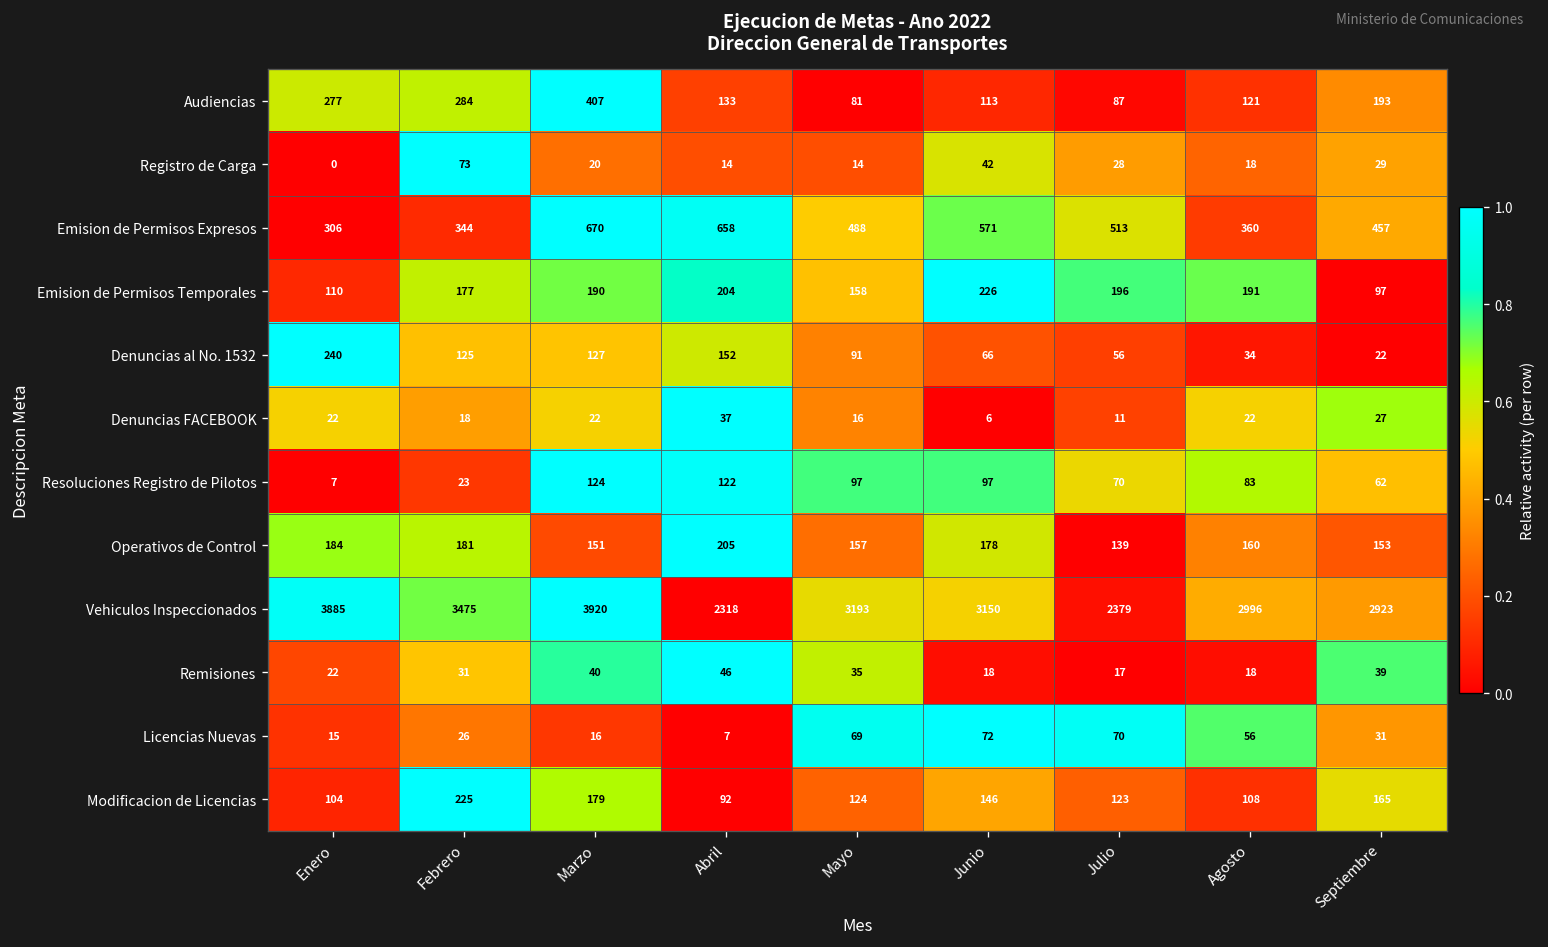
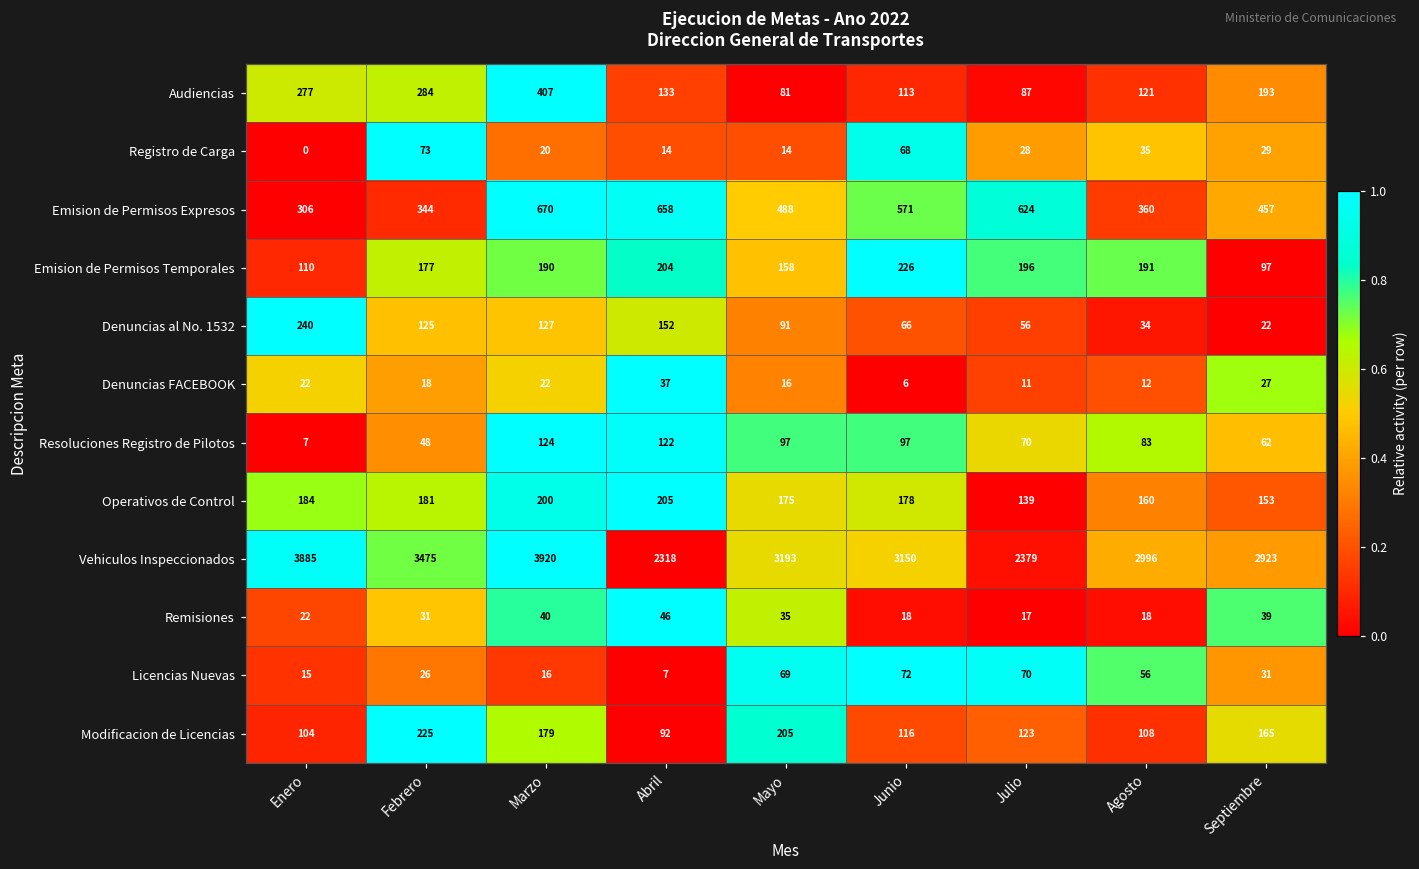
  {
    "Audiencias": {
      "Enero": 277,
      "Febrero": 284,
      "Marzo": 407,
      "Abril": 133,
      "Mayo": 81,
      "Junio": 113,
      "Julio": 87,
      "Agosto": 121,
      "Septiembre": 193
    },
    "Registro de Carga": {
      "Enero": 0,
      "Febrero": 73,
      "Marzo": 20,
      "Abril": 14,
      "Mayo": 14,
-     "Junio": 42,
+     "Junio": 68,
      "Julio": 28,
-     "Agosto": 18,
+     "Agosto": 35,
      "Septiembre": 29
    },
    "Emision de Permisos Expresos": {
      "Enero": 306,
      "Febrero": 344,
      "Marzo": 670,
      "Abril": 658,
      "Mayo": 488,
      "Junio": 571,
-     "Julio": 513,
+     "Julio": 624,
      "Agosto": 360,
      "Septiembre": 457
    },
    "Emision de Permisos Temporales": {
      "Enero": 110,
      "Febrero": 177,
      "Marzo": 190,
      "Abril": 204,
      "Mayo": 158,
      "Junio": 226,
      "Julio": 196,
      "Agosto": 191,
      "Septiembre": 97
    },
    "Denuncias al No. 1532": {
      "Enero": 240,
      "Febrero": 125,
      "Marzo": 127,
      "Abril": 152,
      "Mayo": 91,
      "Junio": 66,
      "Julio": 56,
      "Agosto": 34,
      "Septiembre": 22
    },
    "Denuncias FACEBOOK": {
      "Enero": 22,
      "Febrero": 18,
      "Marzo": 22,
      "Abril": 37,
      "Mayo": 16,
      "Junio": 6,
      "Julio": 11,
-     "Agosto": 22,
+     "Agosto": 12,
      "Septiembre": 27
    },
    "Resoluciones Registro de Pilotos": {
      "Enero": 7,
-     "Febrero": 23,
+     "Febrero": 48,
      "Marzo": 124,
      "Abril": 122,
      "Mayo": 97,
      "Junio": 97,
      "Julio": 70,
      "Agosto": 83,
      "Septiembre": 62
    },
    "Operativos de Control": {
      "Enero": 184,
      "Febrero": 181,
-     "Marzo": 151,
+     "Marzo": 200,
      "Abril": 205,
-     "Mayo": 157,
+     "Mayo": 175,
      "Junio": 178,
      "Julio": 139,
      "Agosto": 160,
      "Septiembre": 153
    },
    "Vehiculos Inspeccionados": {
      "Enero": 3885,
      "Febrero": 3475,
      "Marzo": 3920,
      "Abril": 2318,
      "Mayo": 3193,
      "Junio": 3150,
      "Julio": 2379,
      "Agosto": 2996,
      "Septiembre": 2923
    },
    "Remisiones": {
      "Enero": 22,
      "Febrero": 31,
      "Marzo": 40,
      "Abril": 46,
      "Mayo": 35,
      "Junio": 18,
      "Julio": 17,
      "Agosto": 18,
      "Septiembre": 39
    },
    "Licencias Nuevas": {
      "Enero": 15,
      "Febrero": 26,
      "Marzo": 16,
      "Abril": 7,
      "Mayo": 69,
      "Junio": 72,
      "Julio": 70,
      "Agosto": 56,
      "Septiembre": 31
    },
    "Modificacion de Licencias": {
      "Enero": 104,
      "Febrero": 225,
      "Marzo": 179,
      "Abril": 92,
-     "Mayo": 124,
-     "Junio": 146,
+     "Mayo": 205,
+     "Junio": 116,
      "Julio": 123,
      "Agosto": 108,
      "Septiembre": 165
    }
  }
